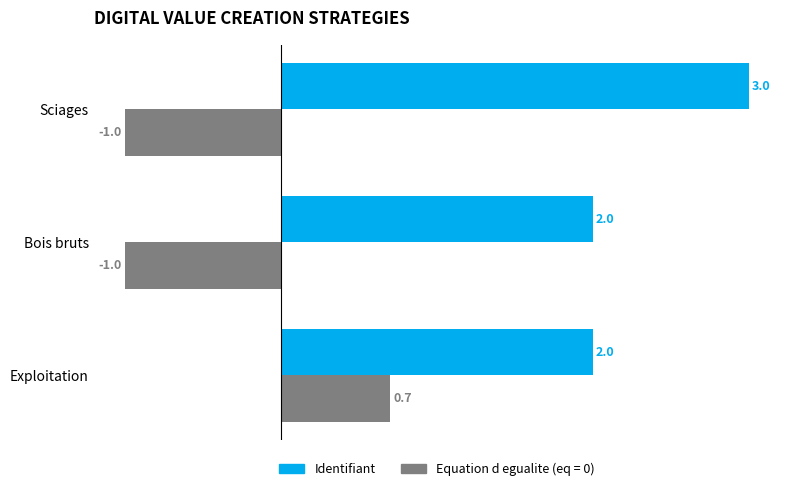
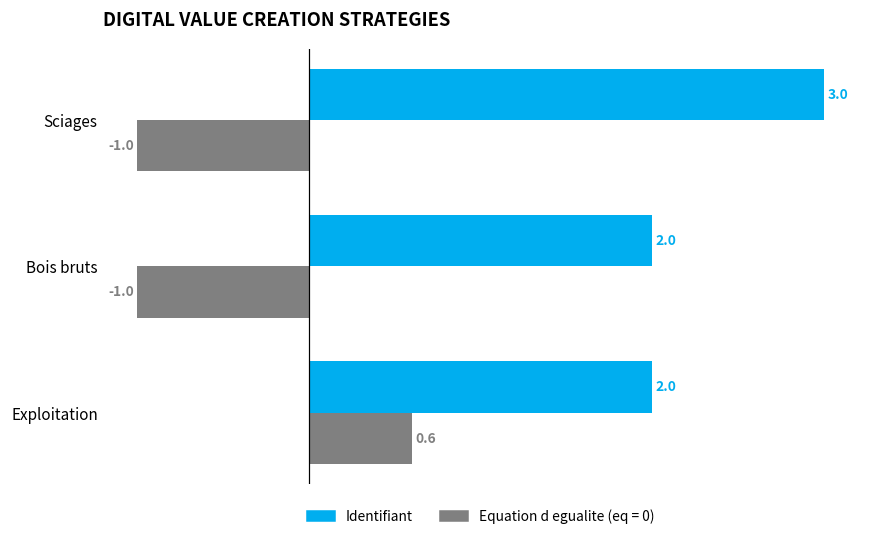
  {
    "Identifiant": {
      "Sciages": 3.0,
      "Bois bruts": 2.0,
      "Exploitation": 2.0
    },
    "Equation d egualite (eq = 0)": {
      "Sciages": -1.0,
      "Bois bruts": -1.0,
-     "Exploitation": 0.7
+     "Exploitation": 0.6
    }
  }
